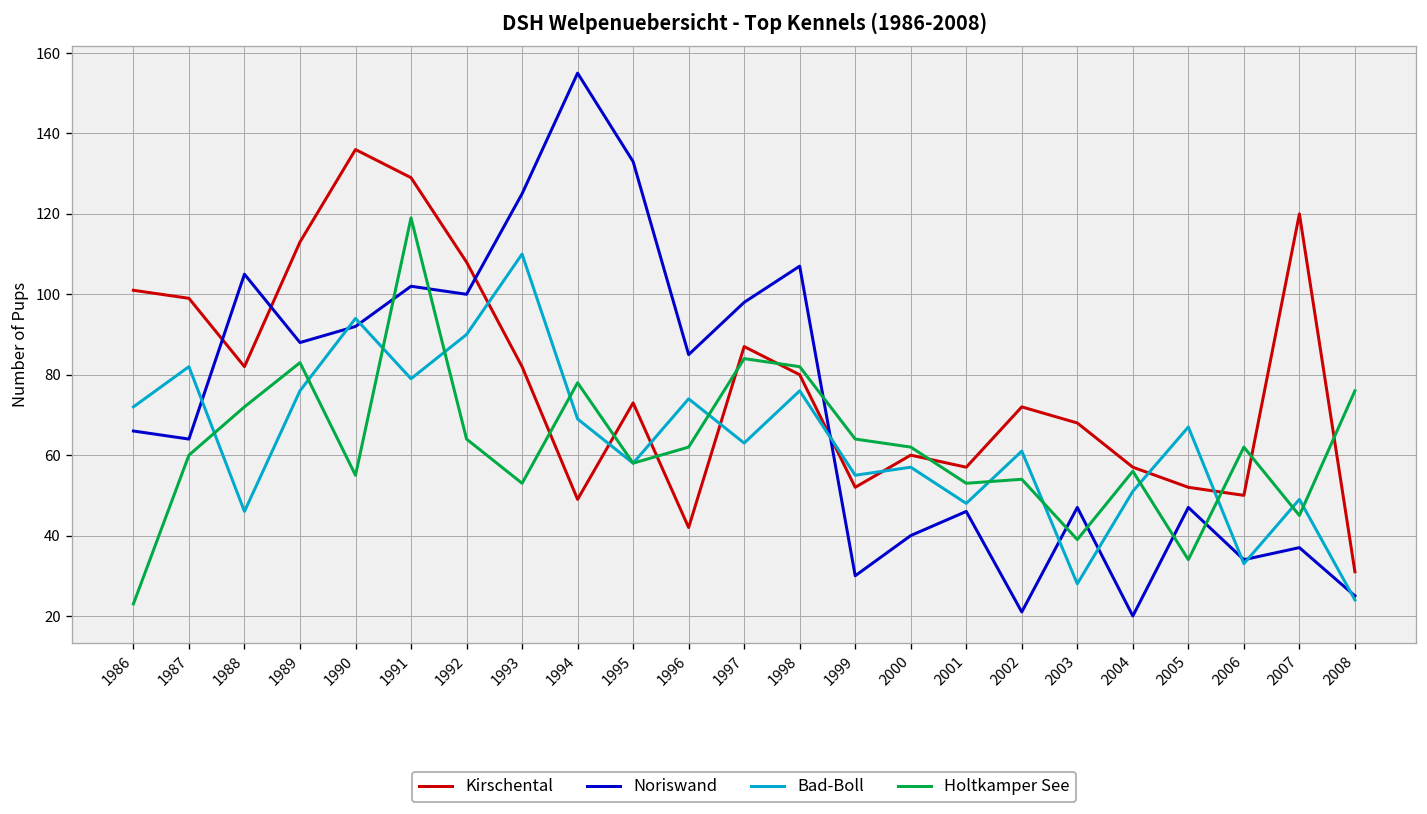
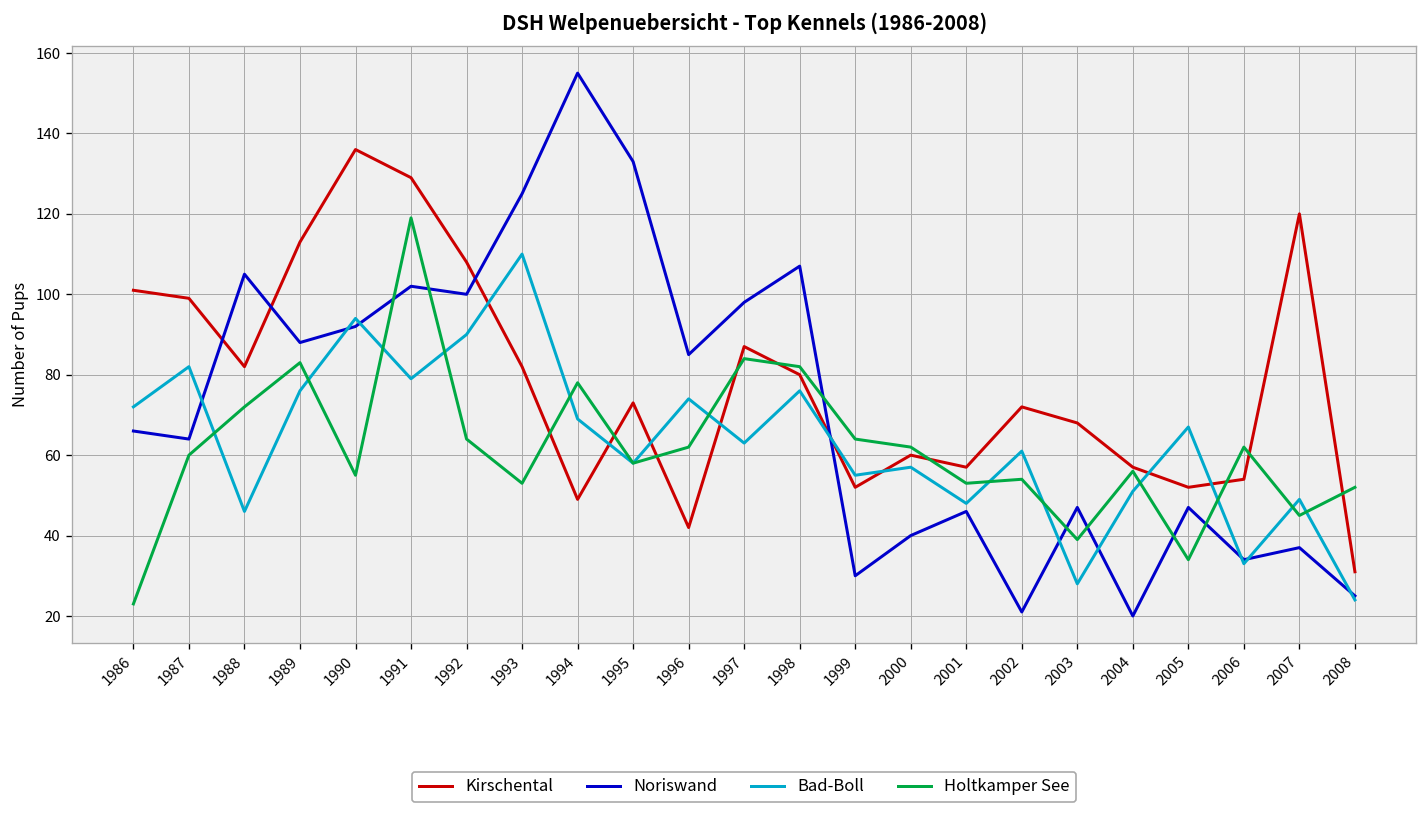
  {
    "Kirschental": {
      "1986": 101,
      "1987": 99,
      "1988": 82,
      "1989": 113,
      "1990": 136,
      "1991": 129,
      "1992": 108,
      "1993": 82,
      "1994": 49,
      "1995": 73,
      "1996": 42,
      "1997": 87,
      "1998": 80,
      "1999": 52,
      "2000": 60,
      "2001": 57,
      "2002": 72,
      "2003": 68,
      "2004": 57,
      "2005": 52,
-     "2006": 50,
+     "2006": 54,
      "2007": 120,
      "2008": 31
    },
    "Noriswand": {
      "1986": 66,
      "1987": 64,
      "1988": 105,
      "1989": 88,
      "1990": 92,
      "1991": 102,
      "1992": 100,
      "1993": 125,
      "1994": 155,
      "1995": 133,
      "1996": 85,
      "1997": 98,
      "1998": 107,
      "1999": 30,
      "2000": 40,
      "2001": 46,
      "2002": 21,
      "2003": 47,
      "2004": 20,
      "2005": 47,
      "2006": 34,
      "2007": 37,
      "2008": 25
    },
    "Bad-Boll": {
      "1986": 72,
      "1987": 82,
      "1988": 46,
      "1989": 76,
      "1990": 94,
      "1991": 79,
      "1992": 90,
      "1993": 110,
      "1994": 69,
      "1996": 74,
      "1997": 63,
      "1998": 76,
      "1999": 55,
      "2000": 57,
      "2001": 48,
      "2002": 61,
      "2003": 28,
      "2004": 51,
      "2005": 67,
      "2006": 33,
      "2007": 49,
      "2008": 24
    },
    "Holtkamper See": {
      "1986": 23,
      "1987": 60,
      "1988": 72,
      "1989": 83,
      "1990": 55,
      "1991": 119,
      "1992": 64,
      "1993": 53,
      "1994": 78,
      "1996": 62,
      "1997": 84,
      "1998": 82,
      "1999": 64,
      "2000": 62,
      "2001": 53,
      "2002": 54,
      "2003": 39,
      "2004": 56,
      "2005": 34,
      "2006": 62,
      "2007": 45,
-     "2008": 76
+     "2008": 52
    }
  }
